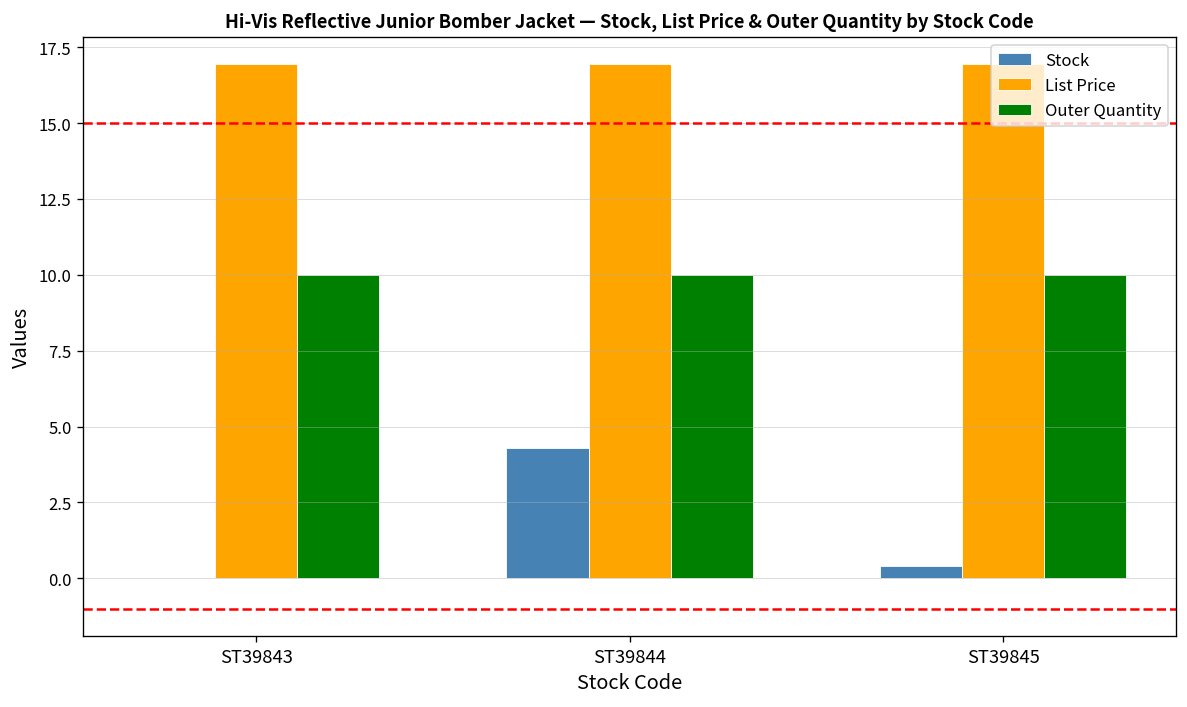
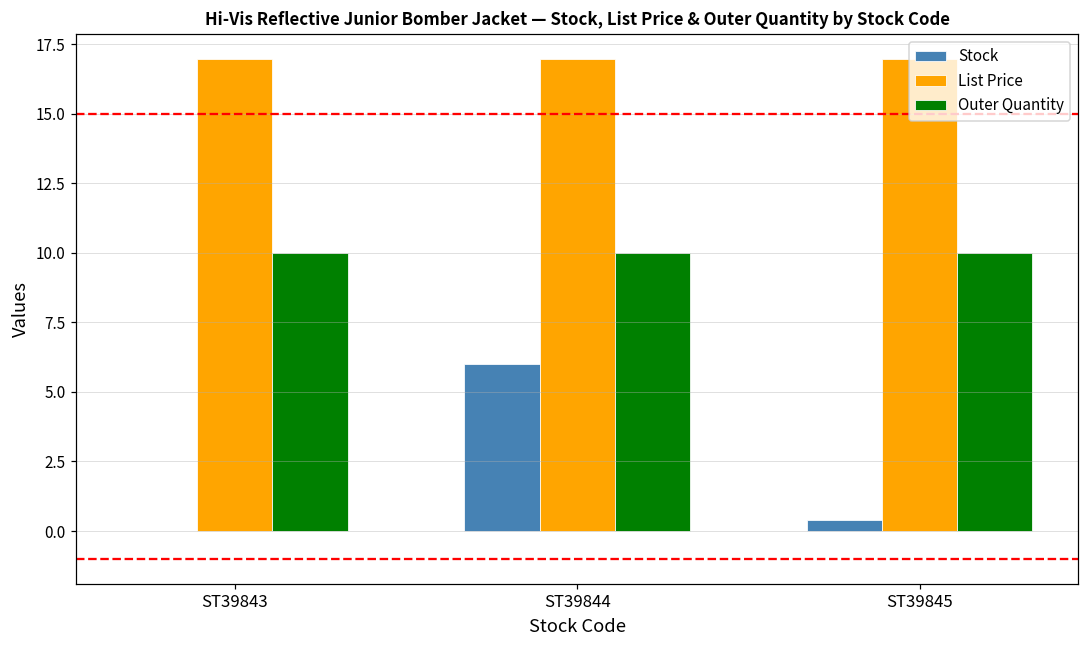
  {
    "Stock": {
      "ST39843": 0.0,
-     "ST39844": 4.3,
+     "ST39844": 6.0,
      "ST39845": 0.4
    },
    "List Price": {
      "ST39843": 17.0,
      "ST39844": 17.0
    },
    "Outer Quantity": {
      "ST39843": 10.0,
      "ST39844": 10.0,
      "ST39845": 10.0
    }
  }
